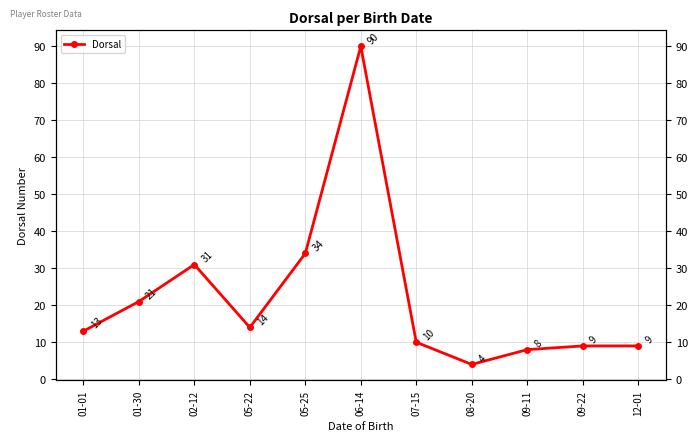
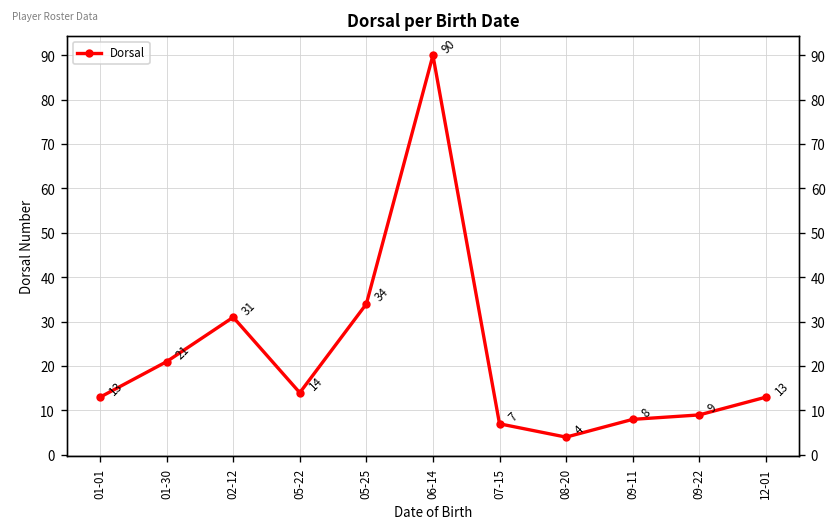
  {
    "01-01": 13,
    "01-30": 21,
    "02-12": 31,
    "05-22": 14,
    "05-25": 34,
    "06-14": 90,
-   "07-15": 10,
+   "07-15": 7,
    "08-20": 4,
    "09-11": 8,
    "09-22": 9,
-   "12-01": 9
+   "12-01": 13
  }
